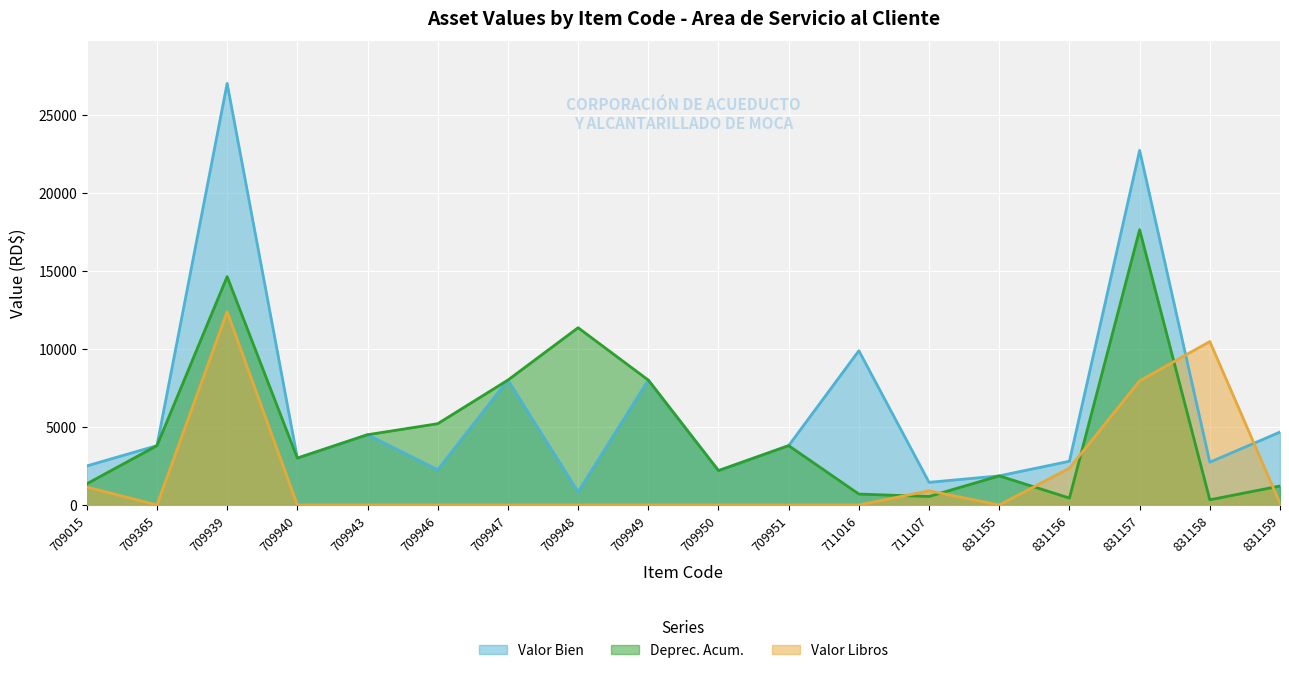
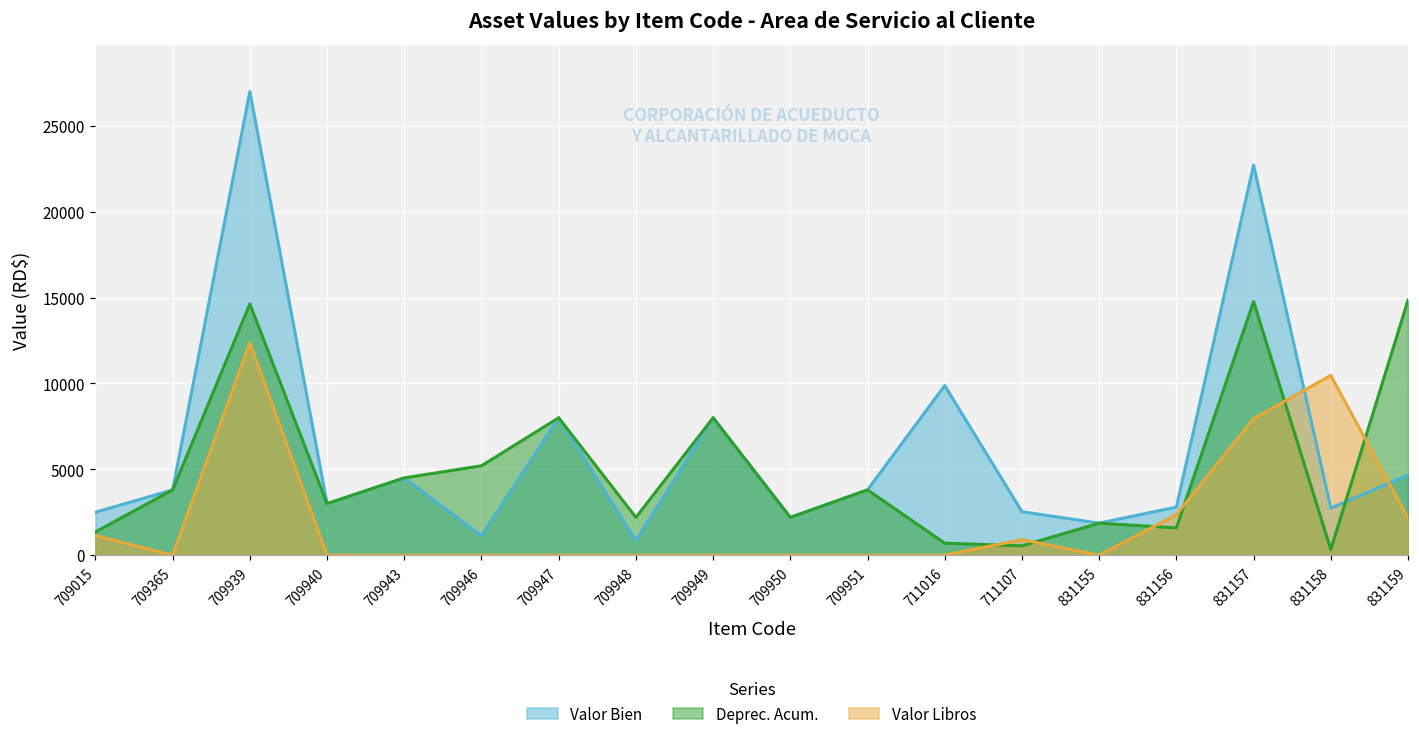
  {
    "Valor Bien": {
      "709015": 2500,
      "709939": 27000,
-     "709946": 2300,
+     "709946": 1100,
      "709948": 800,
      "711016": 9900,
-     "711107": 1500,
+     "711107": 2500,
      "831156": 2800,
      "831157": 22700,
      "831158": 2700,
      "831159": 4700
    },
    "Deprec. Acum.": {
      "709015": 1400,
      "709939": 14600,
      "709946": 5200,
-     "709948": 11400,
+     "709948": 2200,
      "711016": 700,
      "711107": 500,
-     "831156": 400,
-     "831157": 17600,
+     "831156": 1600,
+     "831157": 14800,
      "831158": 300,
-     "831159": 1200
+     "831159": 14800
    },
    "Valor Libros": {
      "709015": 1100,
      "709365": 0,
      "709939": 12400,
      "709940": 0,
      "709943": 0,
      "709946": 0,
      "709947": 0,
      "709948": 0,
      "709949": 0,
      "709950": 0,
      "709951": 0,
      "711016": 0,
      "711107": 900,
      "831155": 0,
      "831156": 2400,
      "831157": 7900,
      "831158": 10500,
-     "831159": 100
+     "831159": 2200
    }
  }
